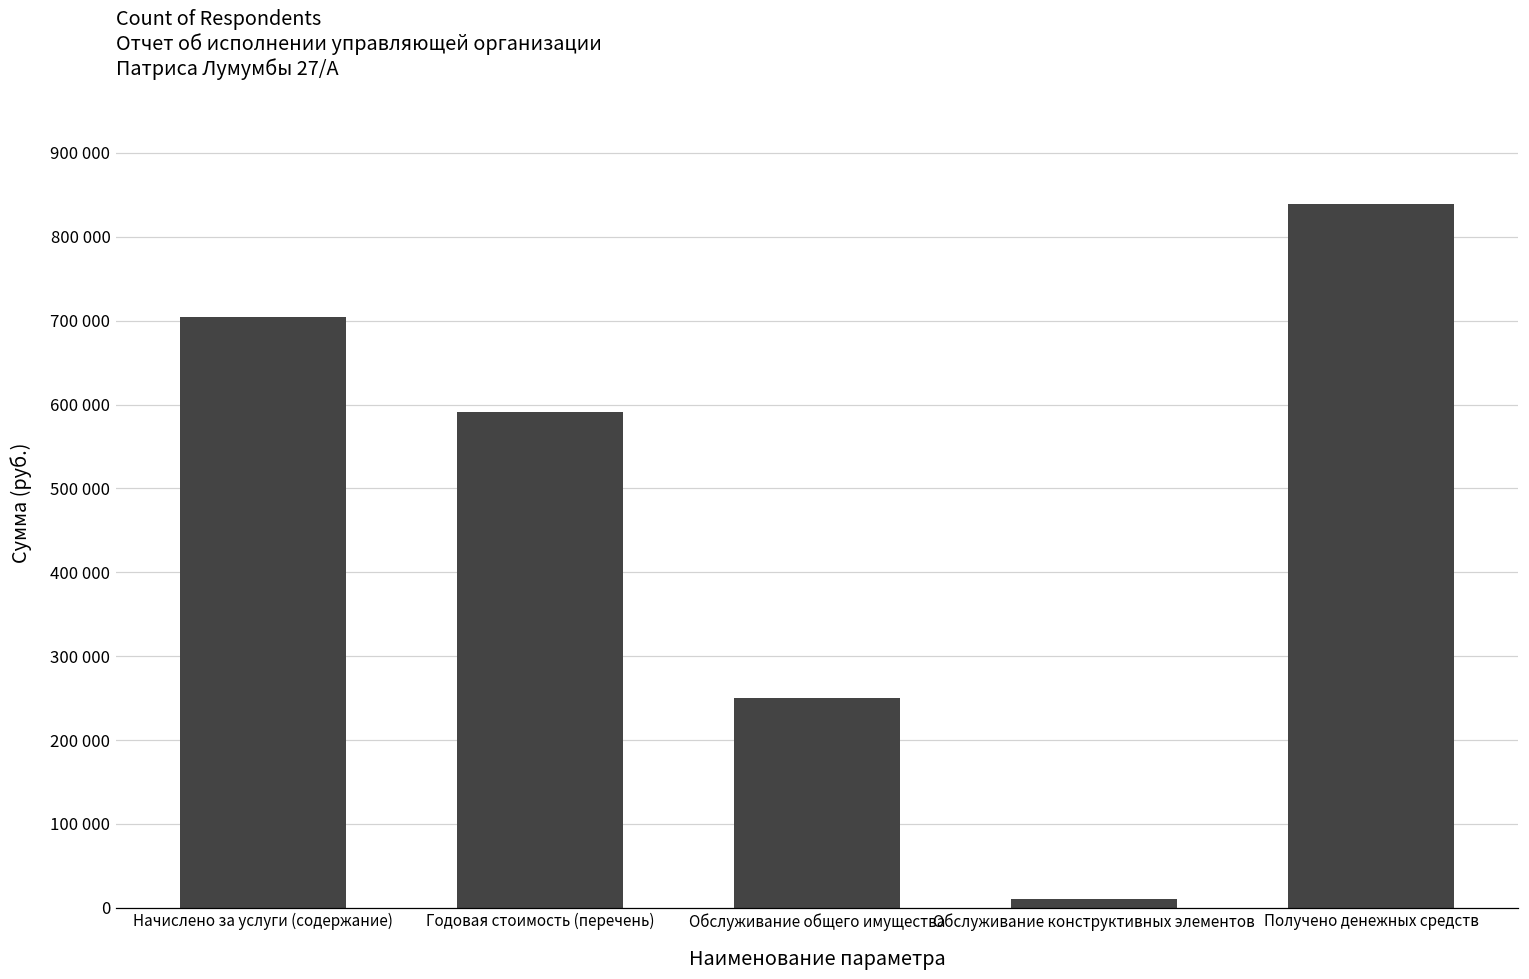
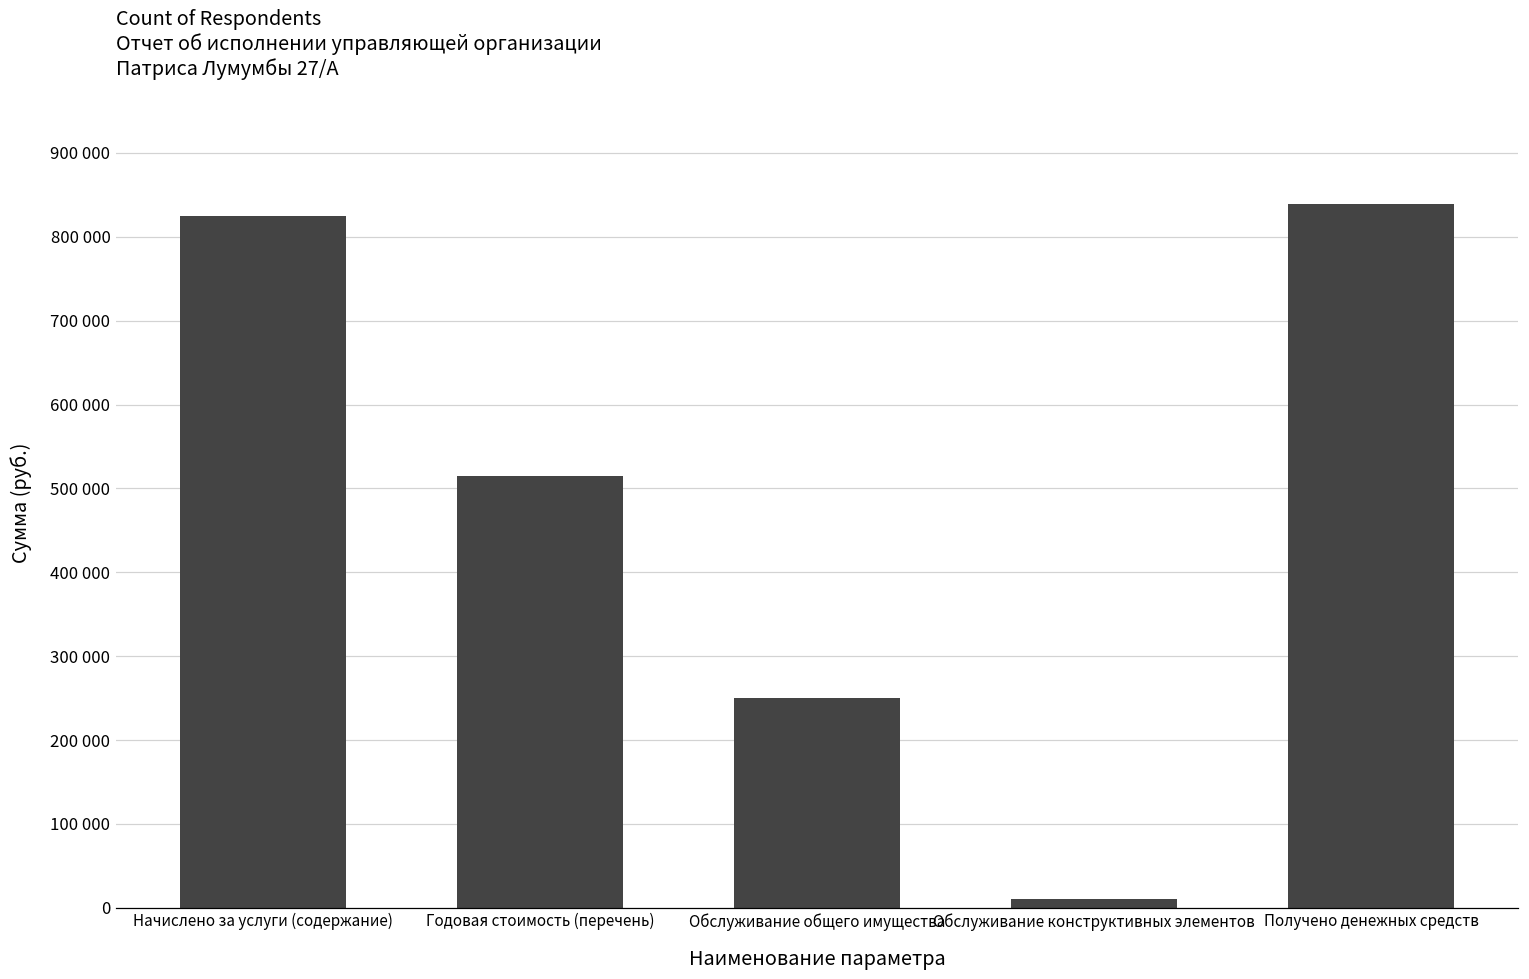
  {
-   "Начислено за услуги (содержание)": 700000,
-   "Годовая стоимость (перечень)": 590000,
+   "Начислено за услуги (содержание)": 830000,
+   "Годовая стоимость (перечень)": 510000,
    "Обслуживание общего имущества": 250000,
    "Обслуживание конструктивных элементов": 10000,
    "Получено денежных средств": 840000
  }
